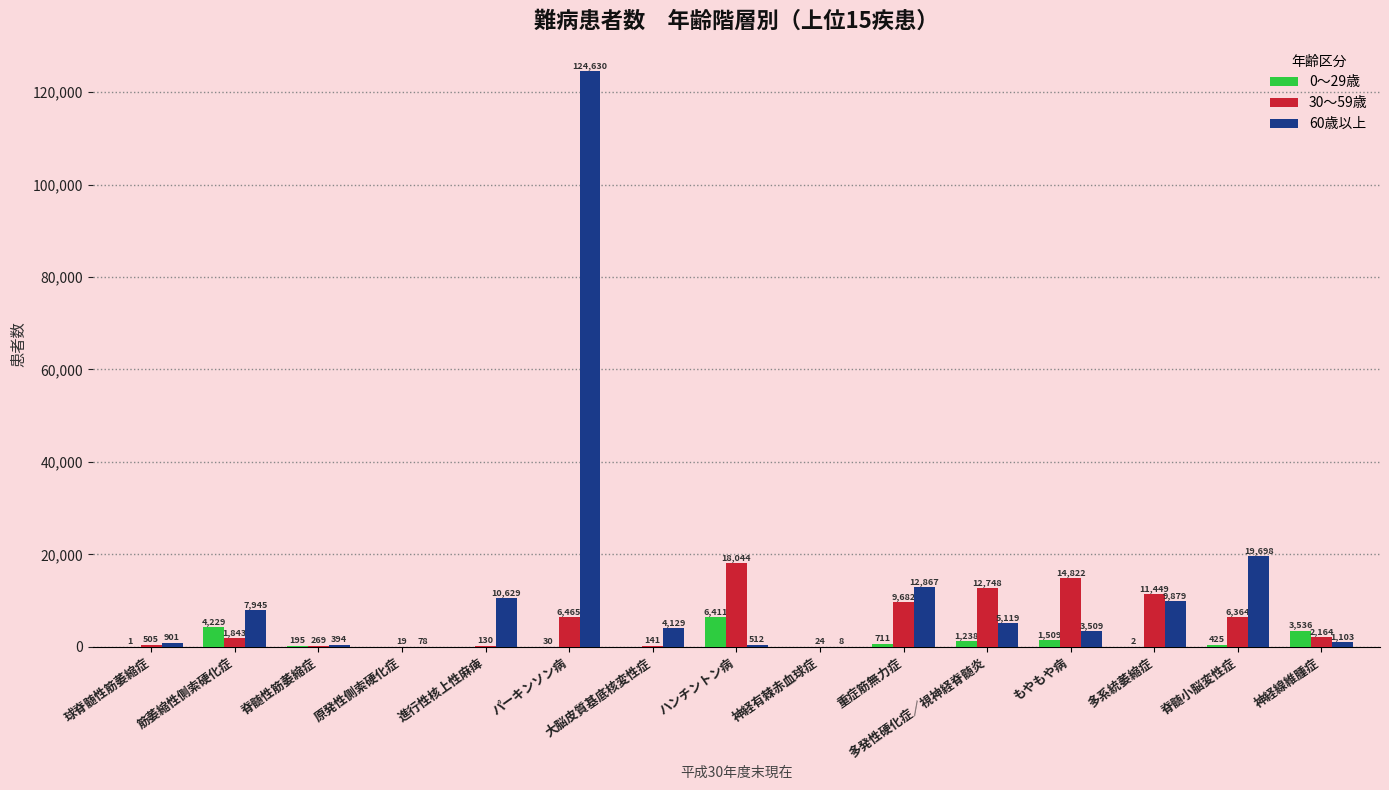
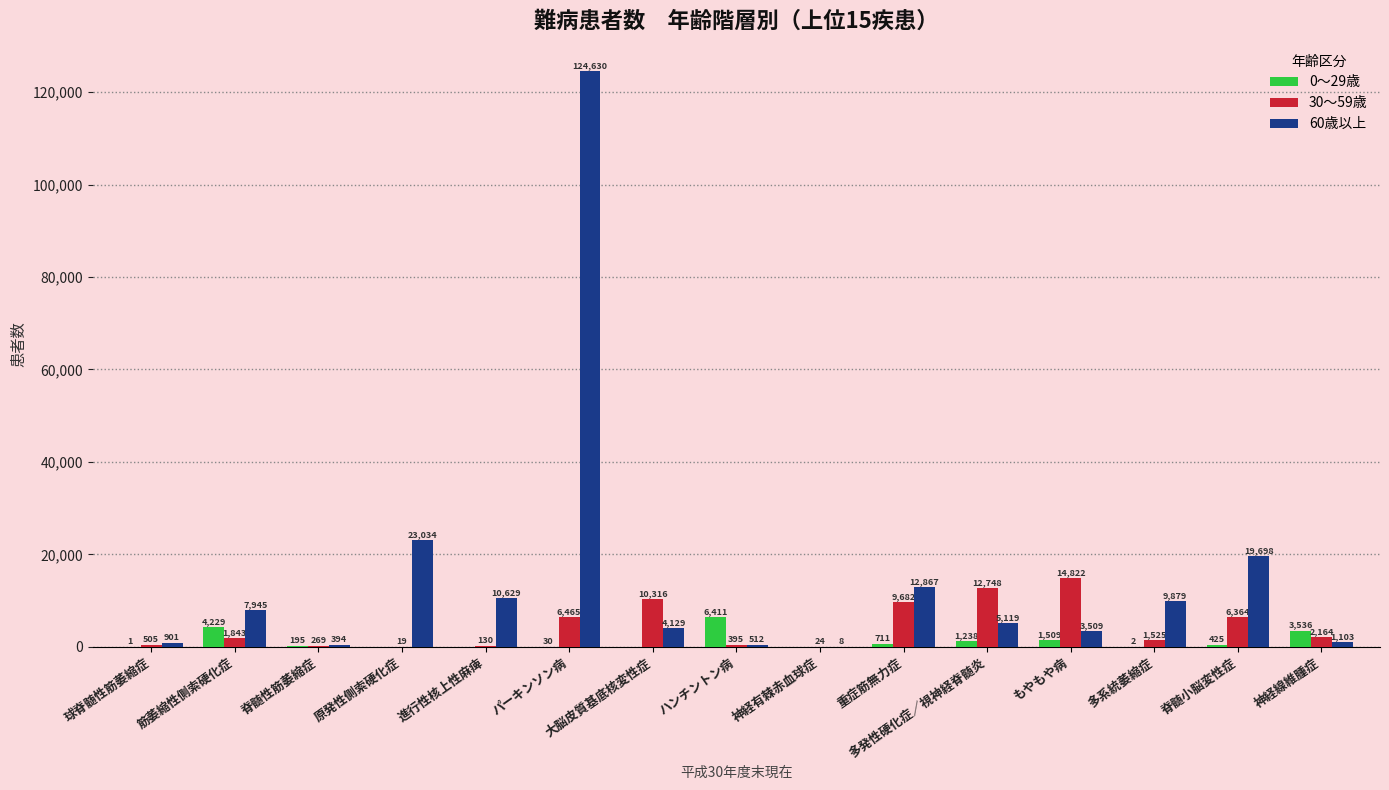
  {
    "0～29歳": {
      "球脊髄性筋萎縮症": "1",
      "筋萎縮性側索硬化症": "4,229",
      "脊髄性筋萎縮症": "195",
      "パーキンソン病": "30",
      "ハンチントン病": "6,411",
      "重症筋無力症": "711",
      "多発性硬化症／視神経脊髄炎": "1,238",
      "もやもや病": "1,509",
      "多系統萎縮症": "2",
      "脊髄小脳変性症": "425",
      "神経線維腫症": "3,536"
    },
    "30～59歳": {
      "球脊髄性筋萎縮症": "505",
      "筋萎縮性側索硬化症": "1,843",
      "脊髄性筋萎縮症": "269",
      "原発性側索硬化症": "19",
      "進行性核上性麻痺": "130",
      "パーキンソン病": "6,465",
-     "大脳皮質基底核変性症": "141",
-     "ハンチントン病": "18,044",
+     "大脳皮質基底核変性症": "10,316",
+     "ハンチントン病": "395",
      "神経有棘赤血球症": "24",
      "重症筋無力症": "9,682",
      "多発性硬化症／視神経脊髄炎": "12,748",
      "もやもや病": "14,822",
-     "多系統萎縮症": "11,449",
+     "多系統萎縮症": "1,525",
      "脊髄小脳変性症": "6,364",
      "神経線維腫症": "2,164"
    },
    "60歳以上": {
      "球脊髄性筋萎縮症": "901",
      "筋萎縮性側索硬化症": "7,945",
      "脊髄性筋萎縮症": "394",
-     "原発性側索硬化症": "78",
+     "原発性側索硬化症": "23,034",
      "進行性核上性麻痺": "10,629",
      "パーキンソン病": "124,630",
      "大脳皮質基底核変性症": "4,129",
      "ハンチントン病": "512",
      "神経有棘赤血球症": "8",
      "重症筋無力症": "12,867",
      "多発性硬化症／視神経脊髄炎": "5,119",
      "もやもや病": "3,509",
      "多系統萎縮症": "9,879",
      "脊髄小脳変性症": "19,698",
      "神経線維腫症": "1,103"
    }
  }
